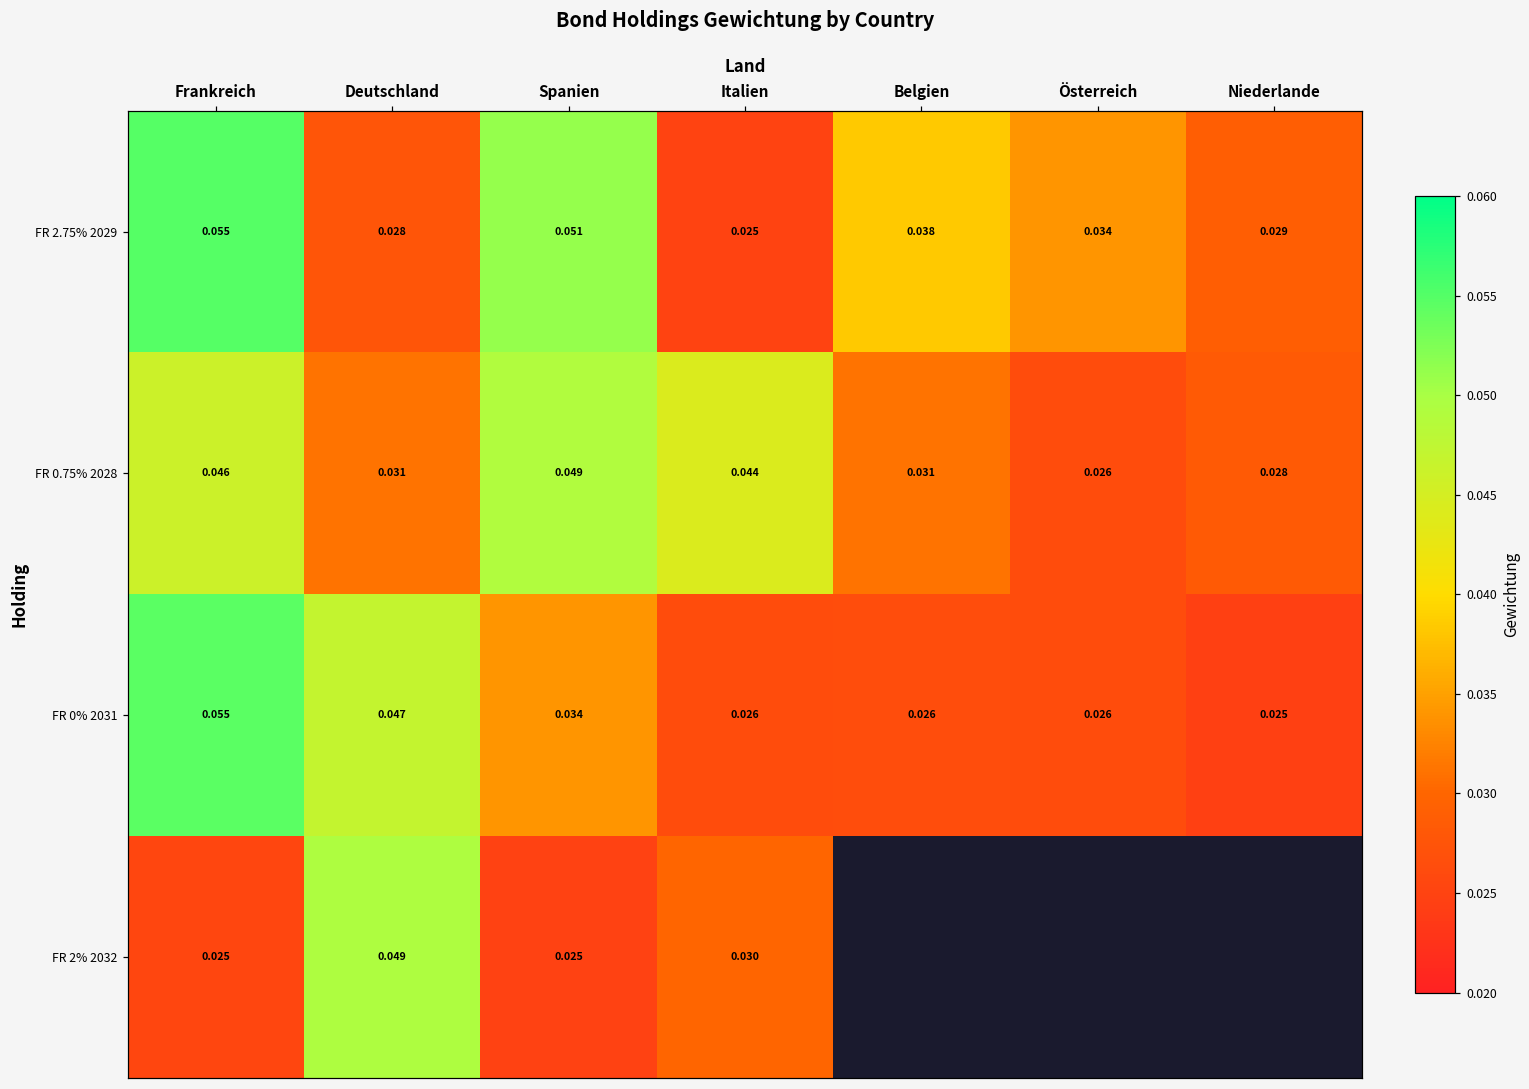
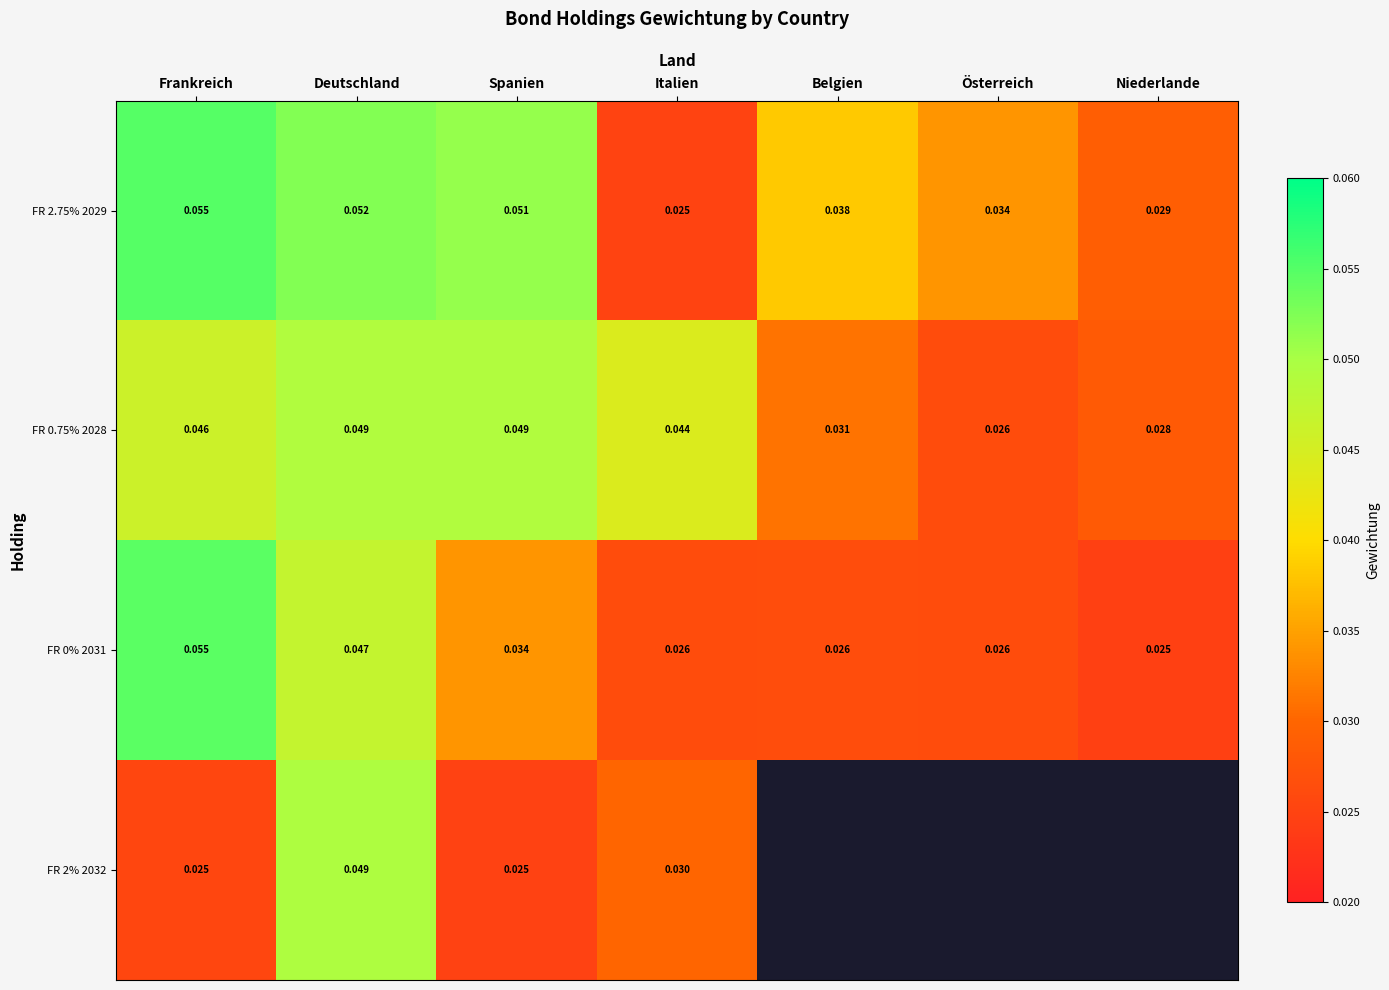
  {
    "FR 2.75% 2029": {
      "Frankreich": 0.055,
-     "Deutschland": 0.028,
+     "Deutschland": 0.052,
      "Spanien": 0.051,
      "Italien": 0.025,
      "Belgien": 0.038,
      "Österreich": 0.034,
      "Niederlande": 0.029
    },
    "FR 0.75% 2028": {
      "Frankreich": 0.046,
-     "Deutschland": 0.031,
+     "Deutschland": 0.049,
      "Spanien": 0.049,
      "Italien": 0.044,
      "Belgien": 0.031,
      "Österreich": 0.026,
      "Niederlande": 0.028
    },
    "FR 0% 2031": {
      "Frankreich": 0.055,
      "Deutschland": 0.047,
      "Spanien": 0.034,
      "Italien": 0.026,
      "Belgien": 0.026,
      "Österreich": 0.026,
      "Niederlande": 0.025
    },
    "FR 2% 2032": {
      "Frankreich": 0.025,
      "Deutschland": 0.049,
      "Spanien": 0.025,
      "Italien": 0.030
    }
  }
